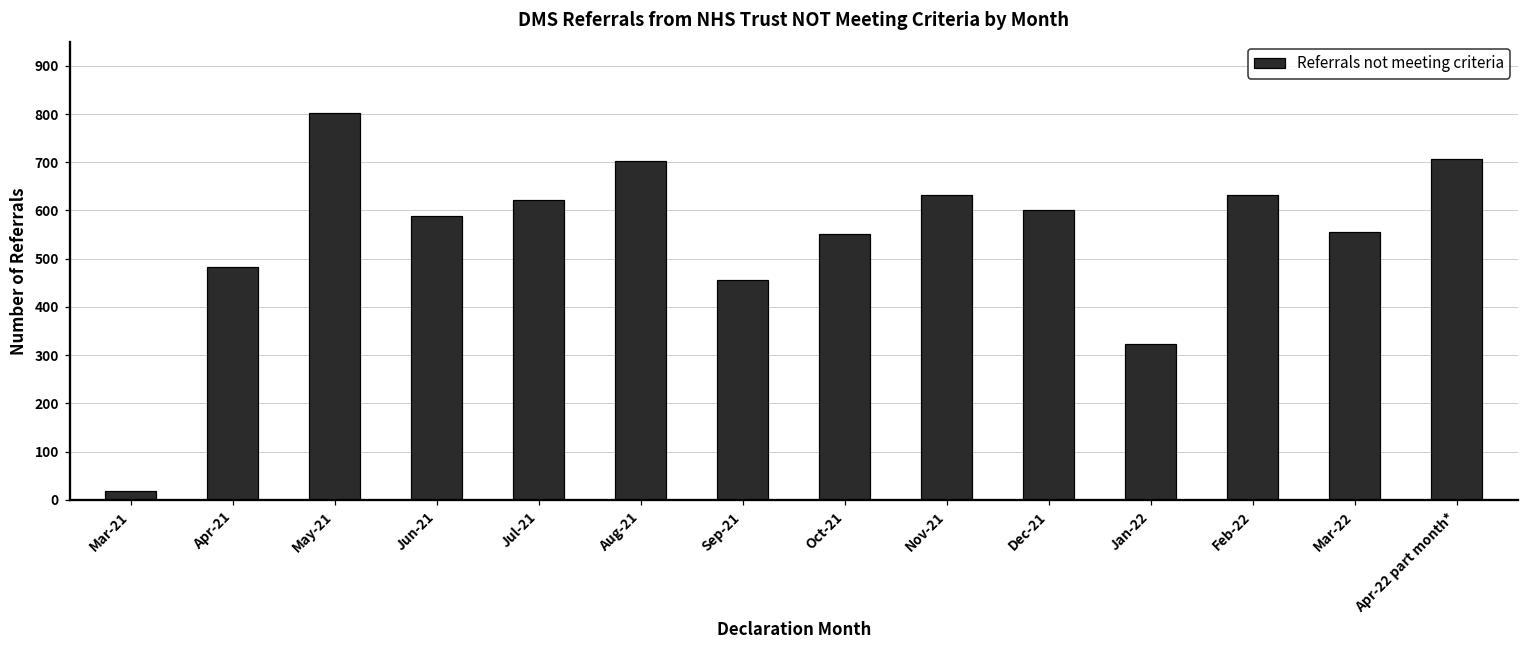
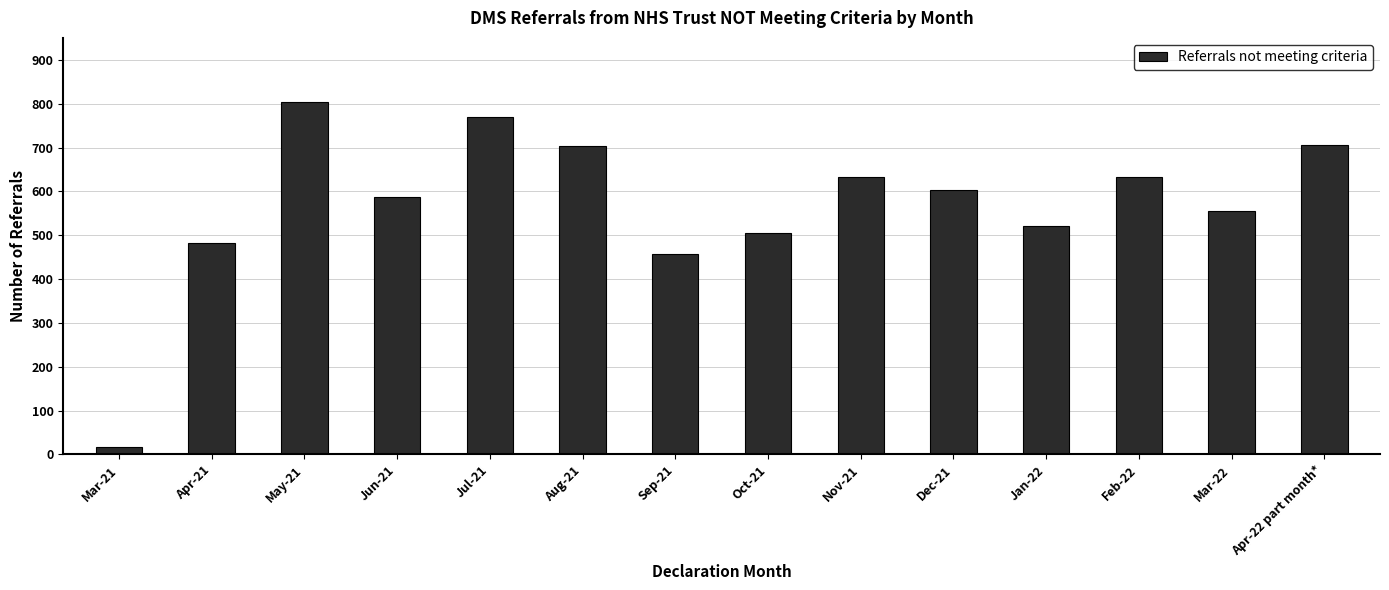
  {
    "Mar-21": 20,
    "Apr-21": 480,
    "May-21": 800,
    "Jun-21": 590,
-   "Jul-21": 620,
+   "Jul-21": 770,
    "Aug-21": 700,
    "Sep-21": 460,
-   "Oct-21": 550,
+   "Oct-21": 510,
    "Nov-21": 630,
    "Dec-21": 600,
-   "Jan-22": 320,
+   "Jan-22": 520,
    "Feb-22": 630,
    "Mar-22": 560,
    "Apr-22 part month*": 710
  }
